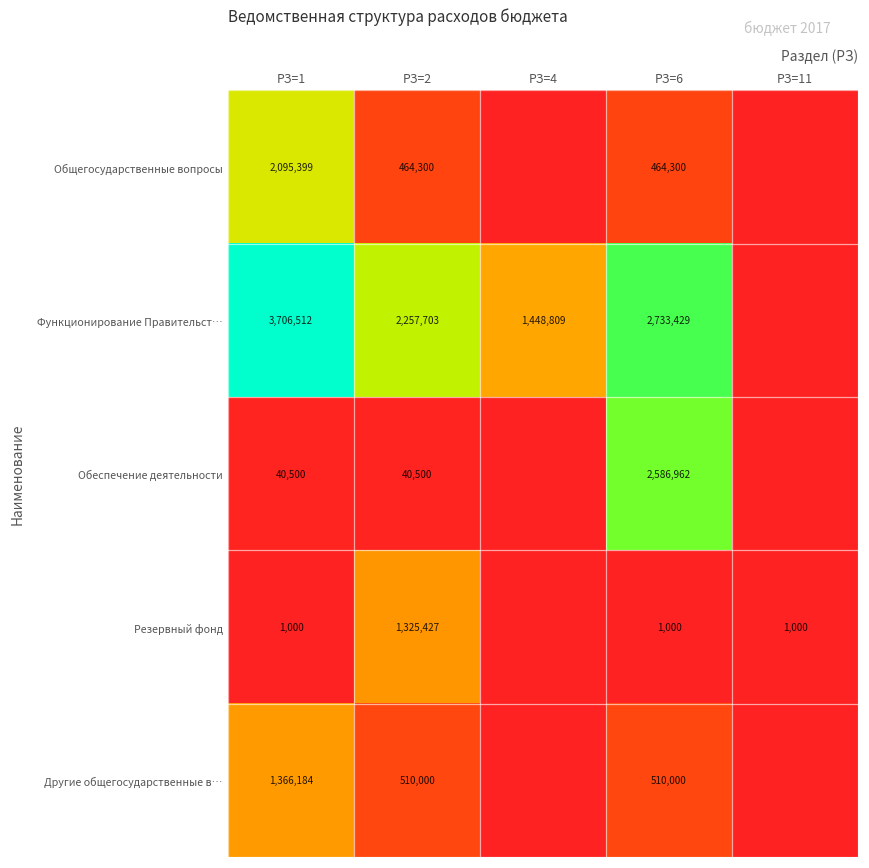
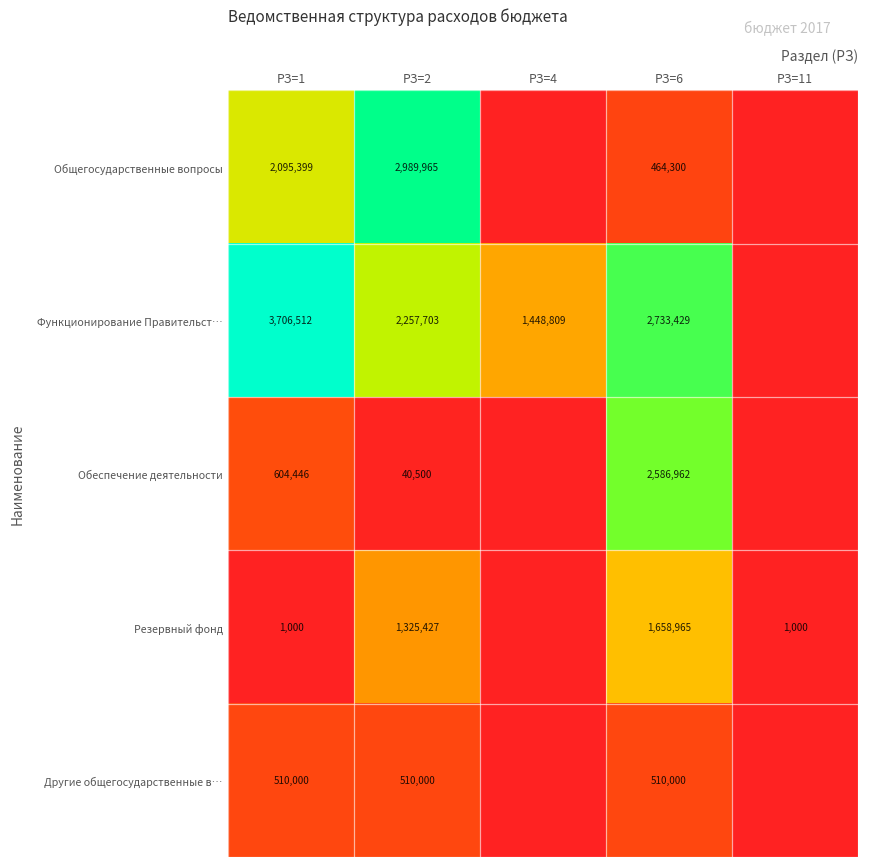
  {
    "Общегосударственные вопросы": {
      "РЗ=1": "2,095,399",
-     "РЗ=2": "464,300",
+     "РЗ=2": "2,989,965",
      "РЗ=6": "464,300"
    },
    "Функционирование Правительст…": {
      "РЗ=1": "3,706,512",
      "РЗ=2": "2,257,703",
      "РЗ=4": "1,448,809",
      "РЗ=6": "2,733,429"
    },
    "Обеспечение деятельности": {
-     "РЗ=1": "40,500",
+     "РЗ=1": "604,446",
      "РЗ=2": "40,500",
      "РЗ=6": "2,586,962"
    },
    "Резервный фонд": {
      "РЗ=1": "1,000",
      "РЗ=2": "1,325,427",
-     "РЗ=6": "1,000",
+     "РЗ=6": "1,658,965",
      "РЗ=11": "1,000"
    },
    "Другие общегосударственные в…": {
-     "РЗ=1": "1,366,184",
+     "РЗ=1": "510,000",
      "РЗ=2": "510,000",
      "РЗ=6": "510,000"
    }
  }
